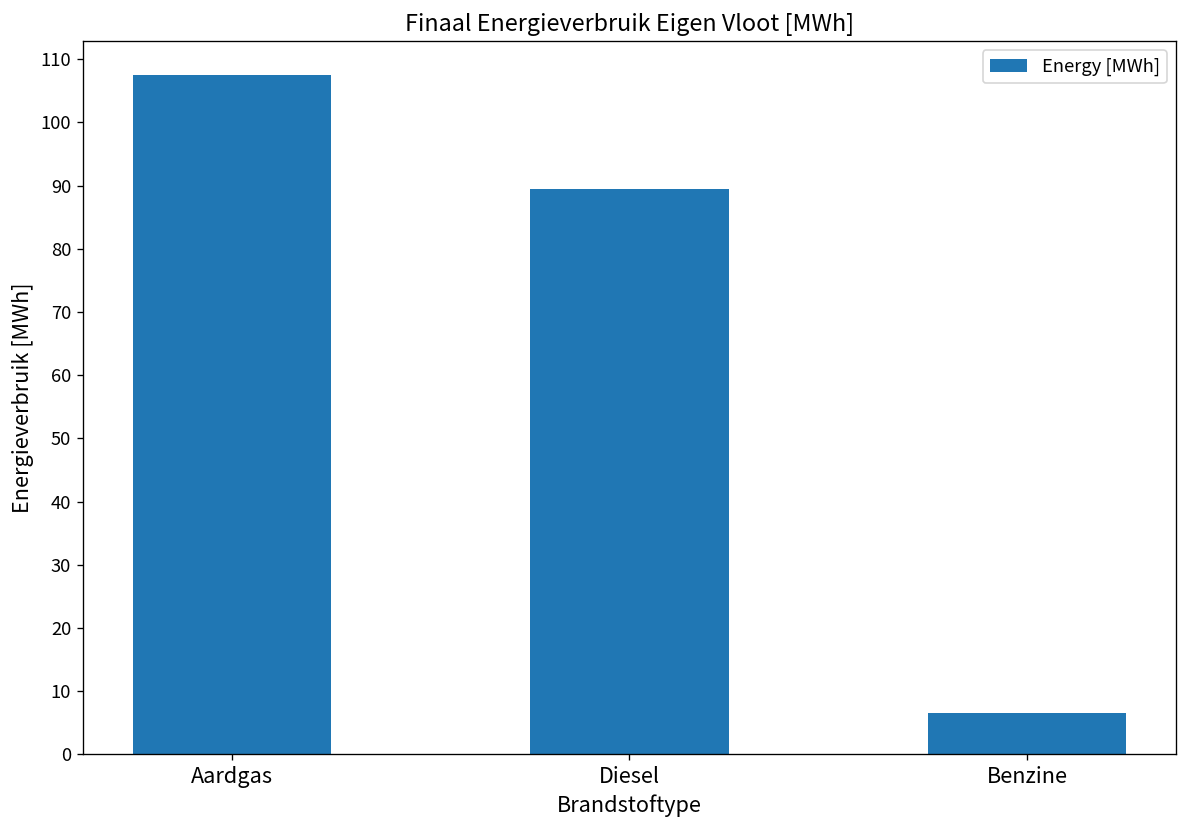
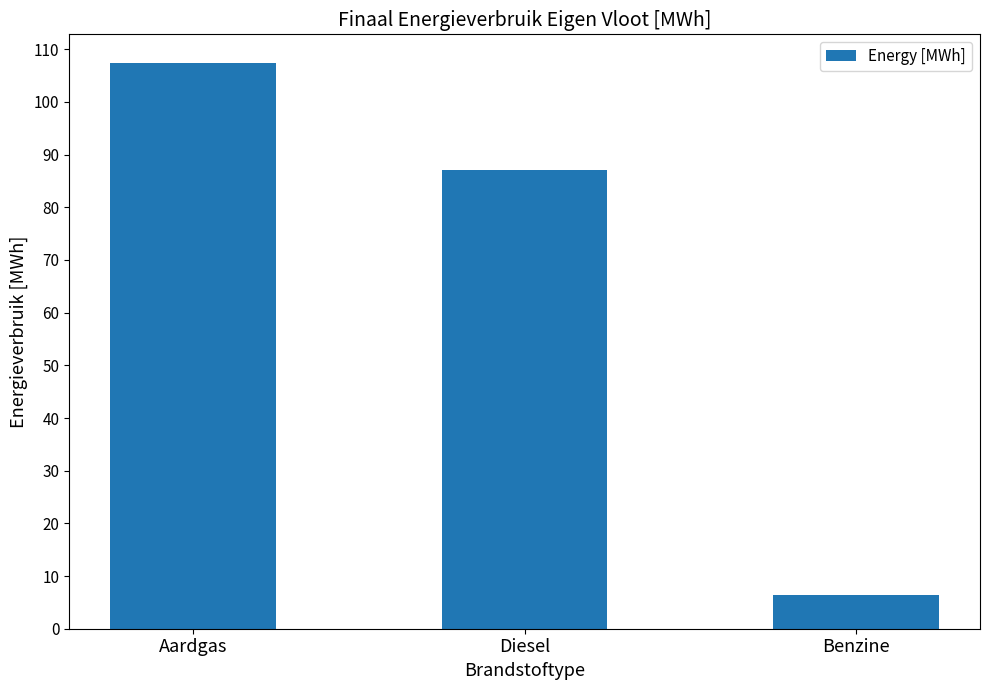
  {
    "Aardgas": 107,
-   "Diesel": 89,
+   "Diesel": 87,
    "Benzine": 6
  }
